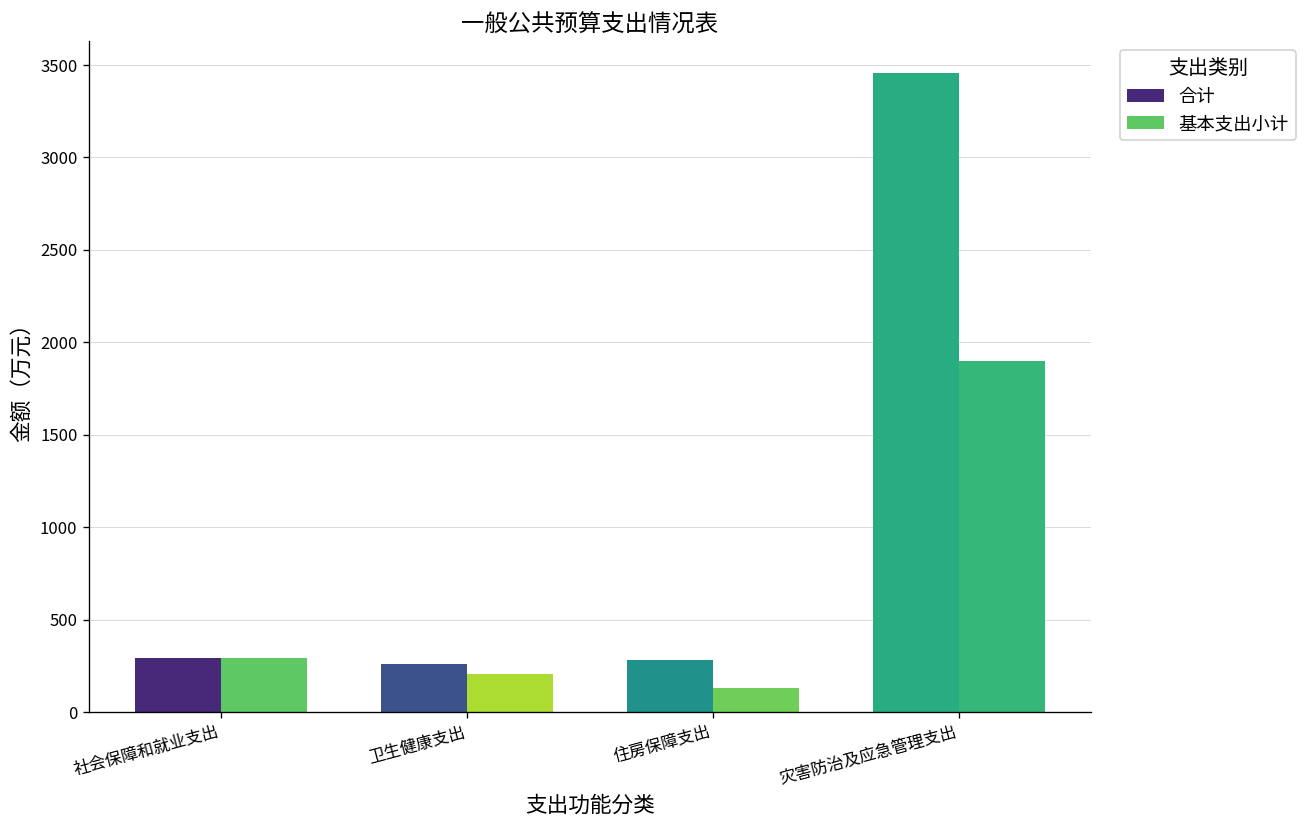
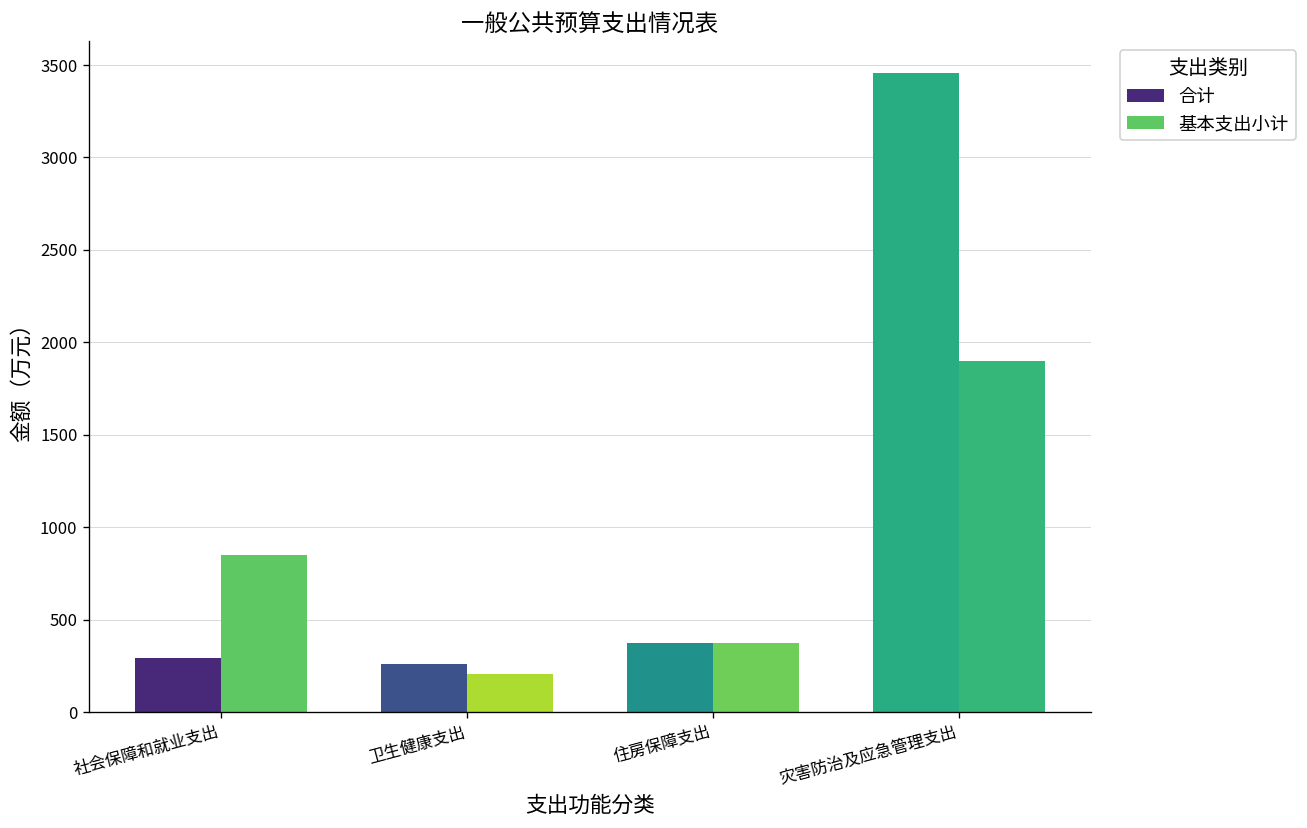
  {
    "合计": {
      "社会保障和就业支出": 300,
      "卫生健康支出": 260,
-     "住房保障支出": 280,
+     "住房保障支出": 370,
      "灾害防治及应急管理支出": 3460
    },
    "基本支出小计": {
-     "社会保障和就业支出": 300,
+     "社会保障和就业支出": 850,
      "卫生健康支出": 210,
-     "住房保障支出": 130,
+     "住房保障支出": 370,
      "灾害防治及应急管理支出": 1900
    }
  }
